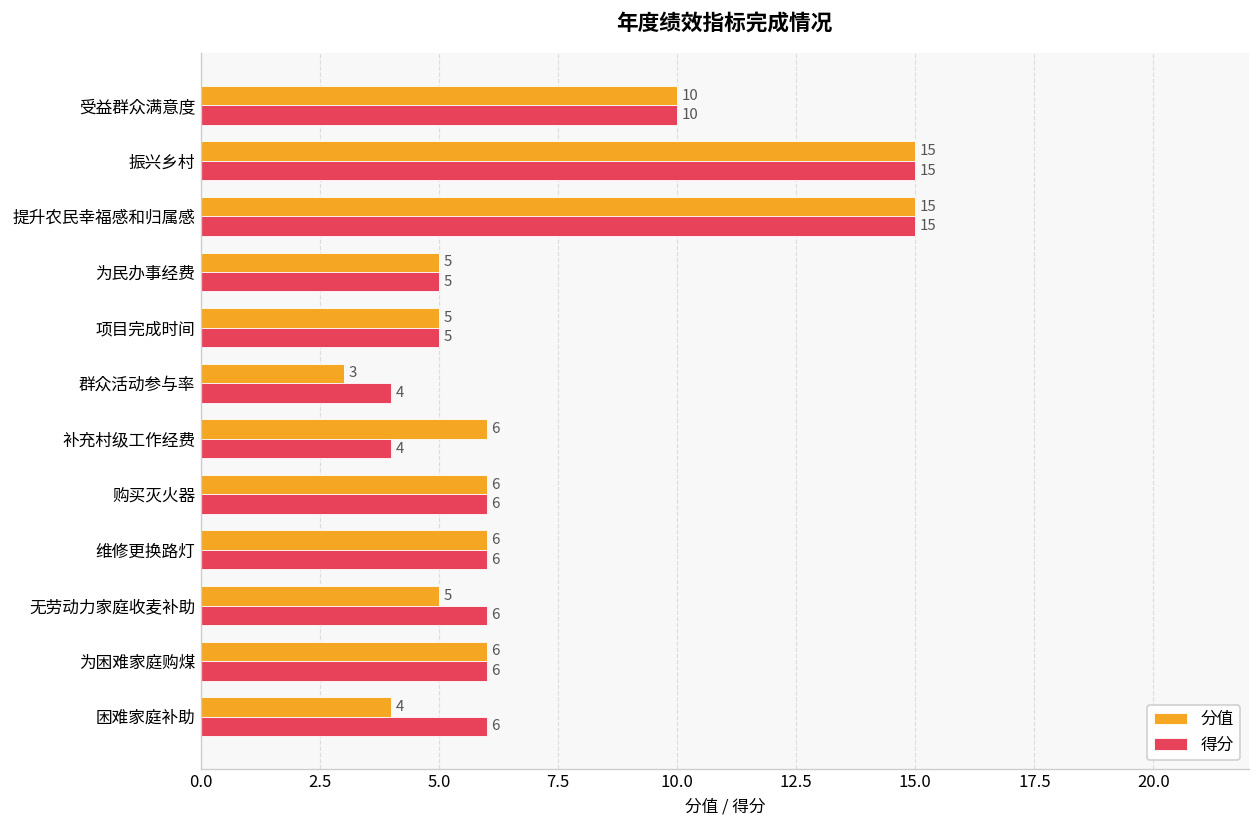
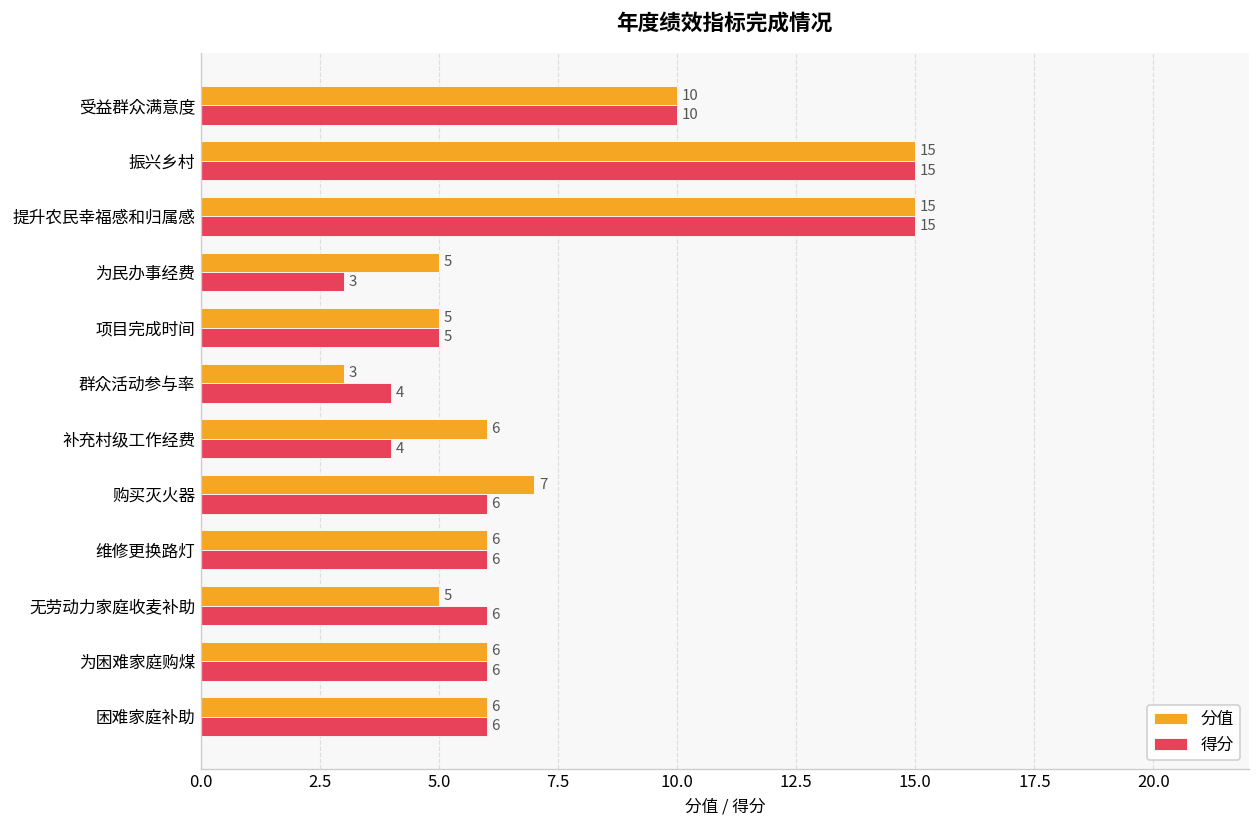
  {
    "分值": {
      "受益群众满意度": 10,
      "振兴乡村": 15,
      "提升农民幸福感和归属感": 15,
      "为民办事经费": 5,
      "项目完成时间": 5,
      "群众活动参与率": 3,
      "补充村级工作经费": 6,
-     "购买灭火器": 6,
+     "购买灭火器": 7,
      "维修更换路灯": 6,
      "无劳动力家庭收麦补助": 5,
      "为困难家庭购煤": 6,
-     "困难家庭补助": 4
+     "困难家庭补助": 6
    },
    "得分": {
      "受益群众满意度": 10,
      "振兴乡村": 15,
      "提升农民幸福感和归属感": 15,
-     "为民办事经费": 5,
+     "为民办事经费": 3,
      "项目完成时间": 5,
      "群众活动参与率": 4,
      "补充村级工作经费": 4,
      "购买灭火器": 6,
      "维修更换路灯": 6,
      "无劳动力家庭收麦补助": 6,
      "为困难家庭购煤": 6,
      "困难家庭补助": 6
    }
  }
